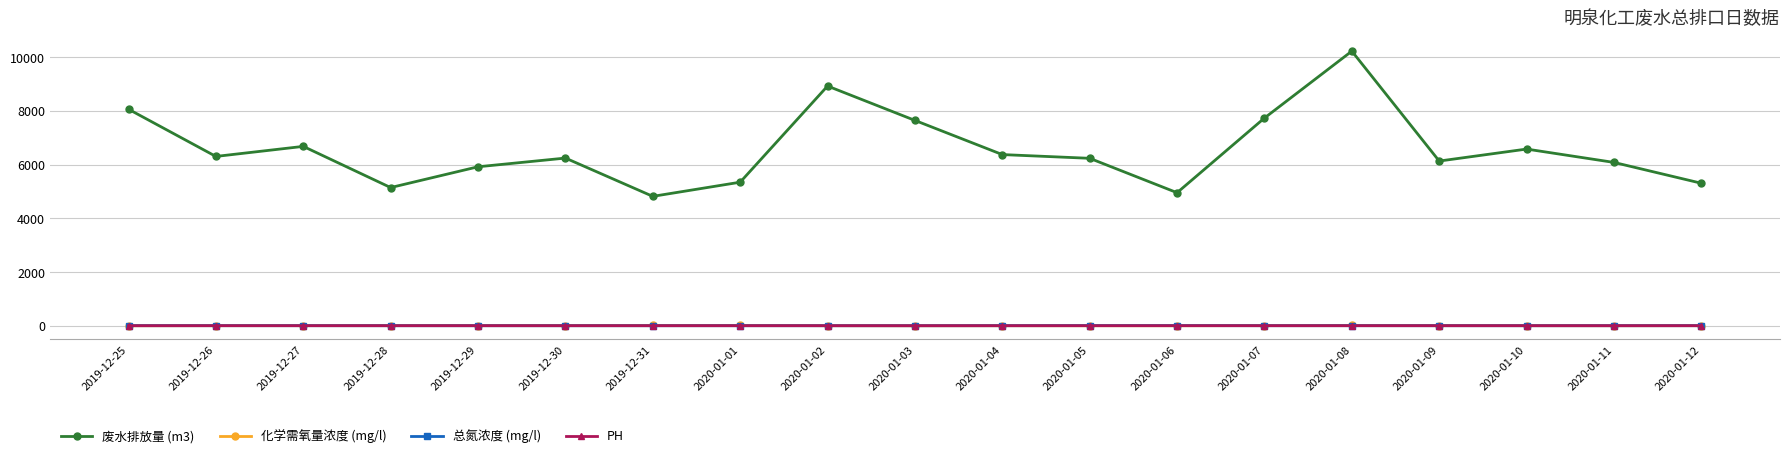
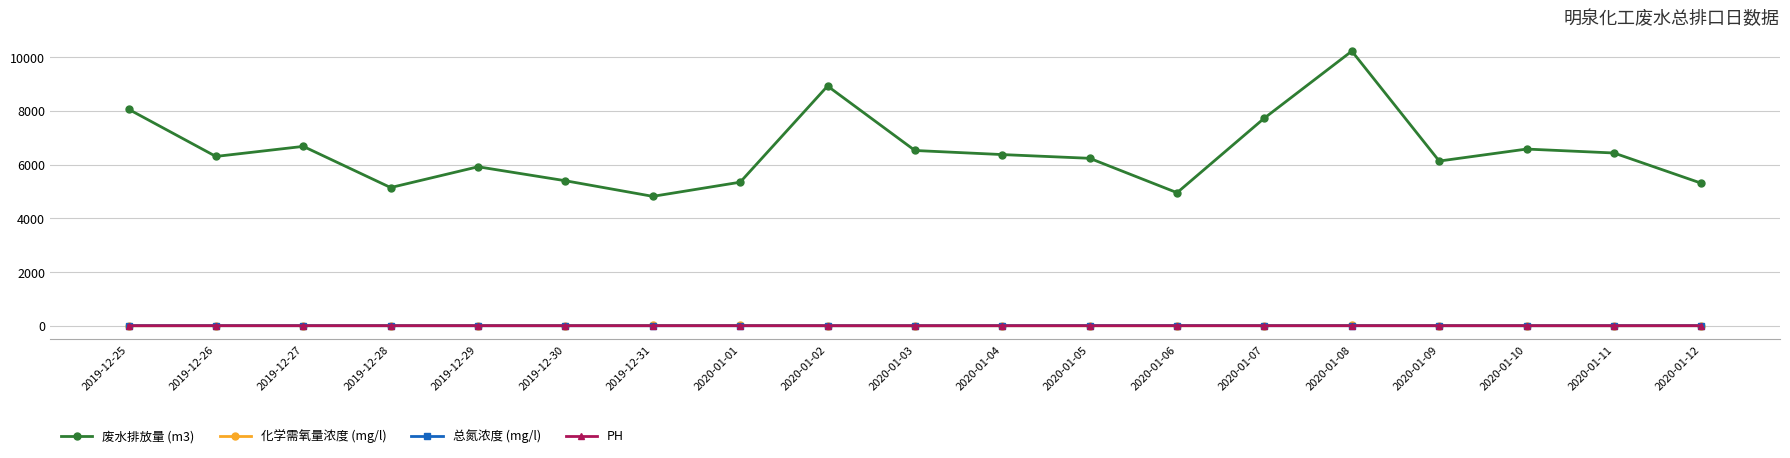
  {
    "废水排放量 (m3)": {
      "2019-12-25": 8100,
      "2019-12-26": 6300,
      "2019-12-27": 6700,
      "2019-12-28": 5200,
      "2019-12-29": 5900,
-     "2019-12-30": 6200,
+     "2019-12-30": 5400,
      "2019-12-31": 4800,
      "2020-01-01": 5400,
      "2020-01-02": 8900,
-     "2020-01-03": 7700,
+     "2020-01-03": 6500,
      "2020-01-04": 6400,
      "2020-01-05": 6200,
      "2020-01-06": 5000,
      "2020-01-07": 7700,
      "2020-01-08": 10200,
      "2020-01-09": 6100,
      "2020-01-10": 6600,
-     "2020-01-11": 6100,
+     "2020-01-11": 6400,
      "2020-01-12": 5300
    },
    "PH": {
      "2019-12-25": 0,
      "2019-12-26": 0,
      "2019-12-27": 0,
      "2019-12-28": 0,
      "2019-12-29": 0,
      "2019-12-30": 0,
      "2019-12-31": 0,
      "2020-01-01": 0,
      "2020-01-02": 0,
      "2020-01-03": 0,
      "2020-01-04": 0,
      "2020-01-05": 0,
      "2020-01-06": 0,
      "2020-01-07": 0,
      "2020-01-08": 0,
      "2020-01-09": 0,
      "2020-01-10": 0,
      "2020-01-11": 0,
      "2020-01-12": 0
    }
  }
